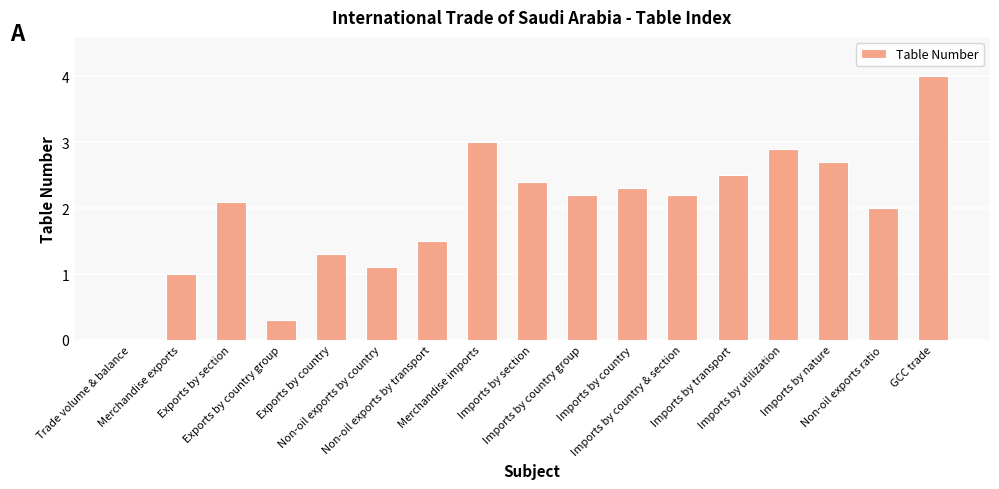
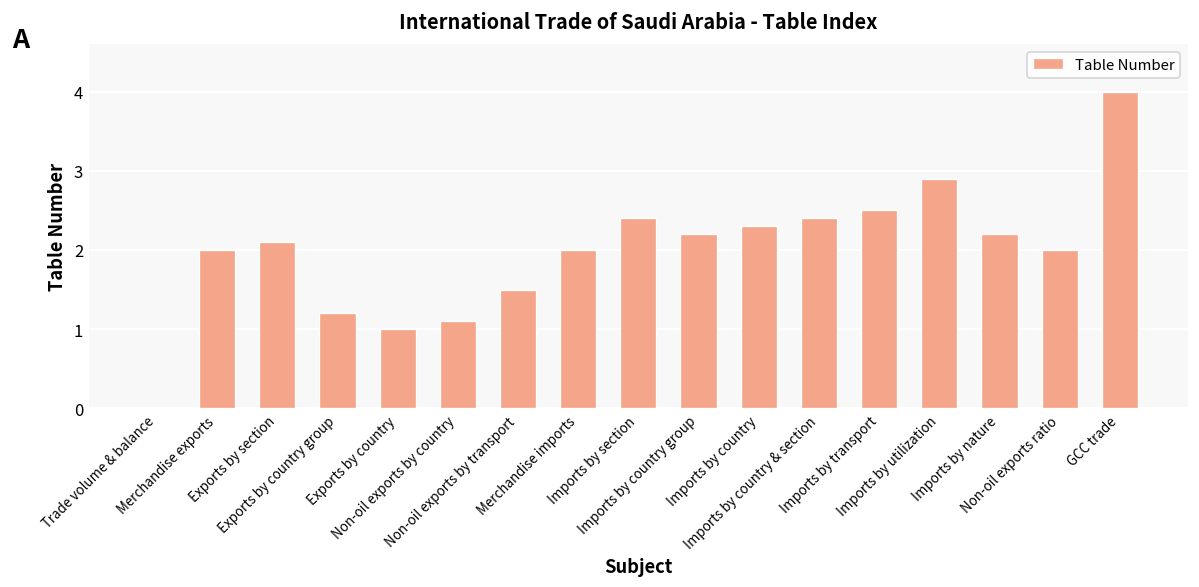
  {
    "Trade volume & balance": 0.0,
-   "Merchandise exports": 1,
+   "Merchandise exports": 2,
    "Exports by section": 2.1,
-   "Exports by country group": 0.3,
-   "Exports by country": 1.3,
+   "Exports by country group": 1.2,
+   "Exports by country": 1.0,
    "Non-oil exports by country": 1.1,
    "Non-oil exports by transport": 1.5,
-   "Merchandise imports": 3,
+   "Merchandise imports": 2,
    "Imports by section": 2.4,
    "Imports by country group": 2.2,
    "Imports by country": 2.3,
-   "Imports by country & section": 2.2,
+   "Imports by country & section": 2.4,
    "Imports by transport": 2.5,
    "Imports by utilization": 2.9,
-   "Imports by nature": 2.7,
+   "Imports by nature": 2.2,
    "Non-oil exports ratio": 2.0,
    "GCC trade": 4.0
  }
